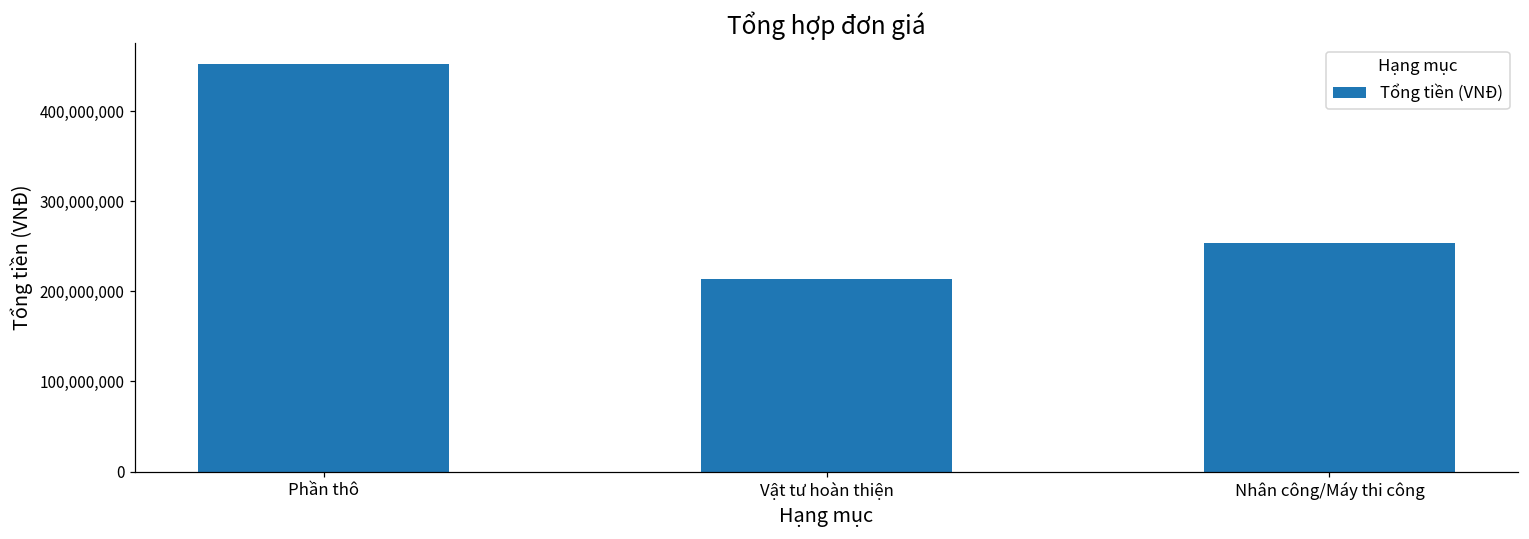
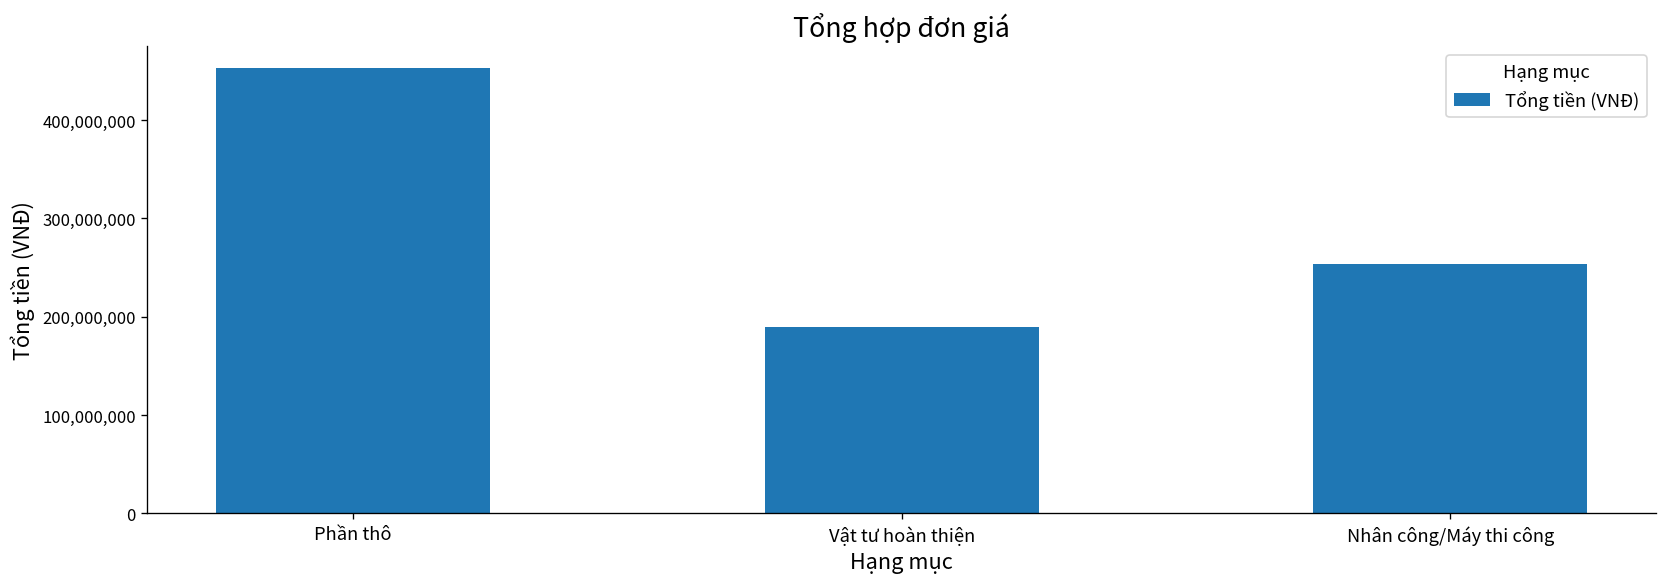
  {
    "Phần thô": "450,000,000",
-   "Vật tư hoàn thiện": "210,000,000",
+   "Vật tư hoàn thiện": "190,000,000",
    "Nhân công/Máy thi công": "250,000,000"
  }
